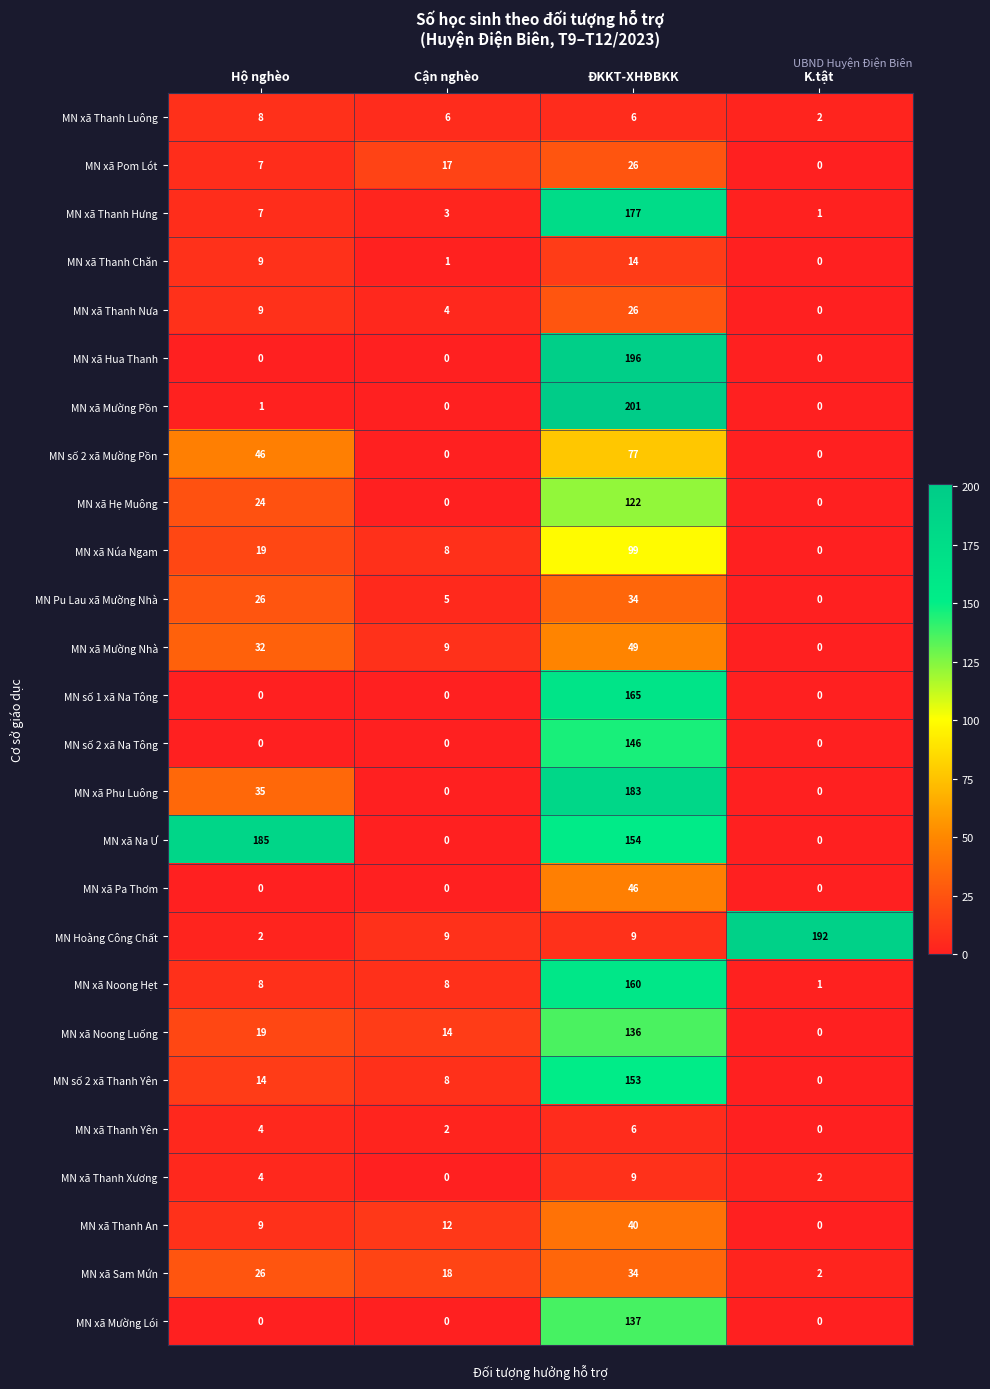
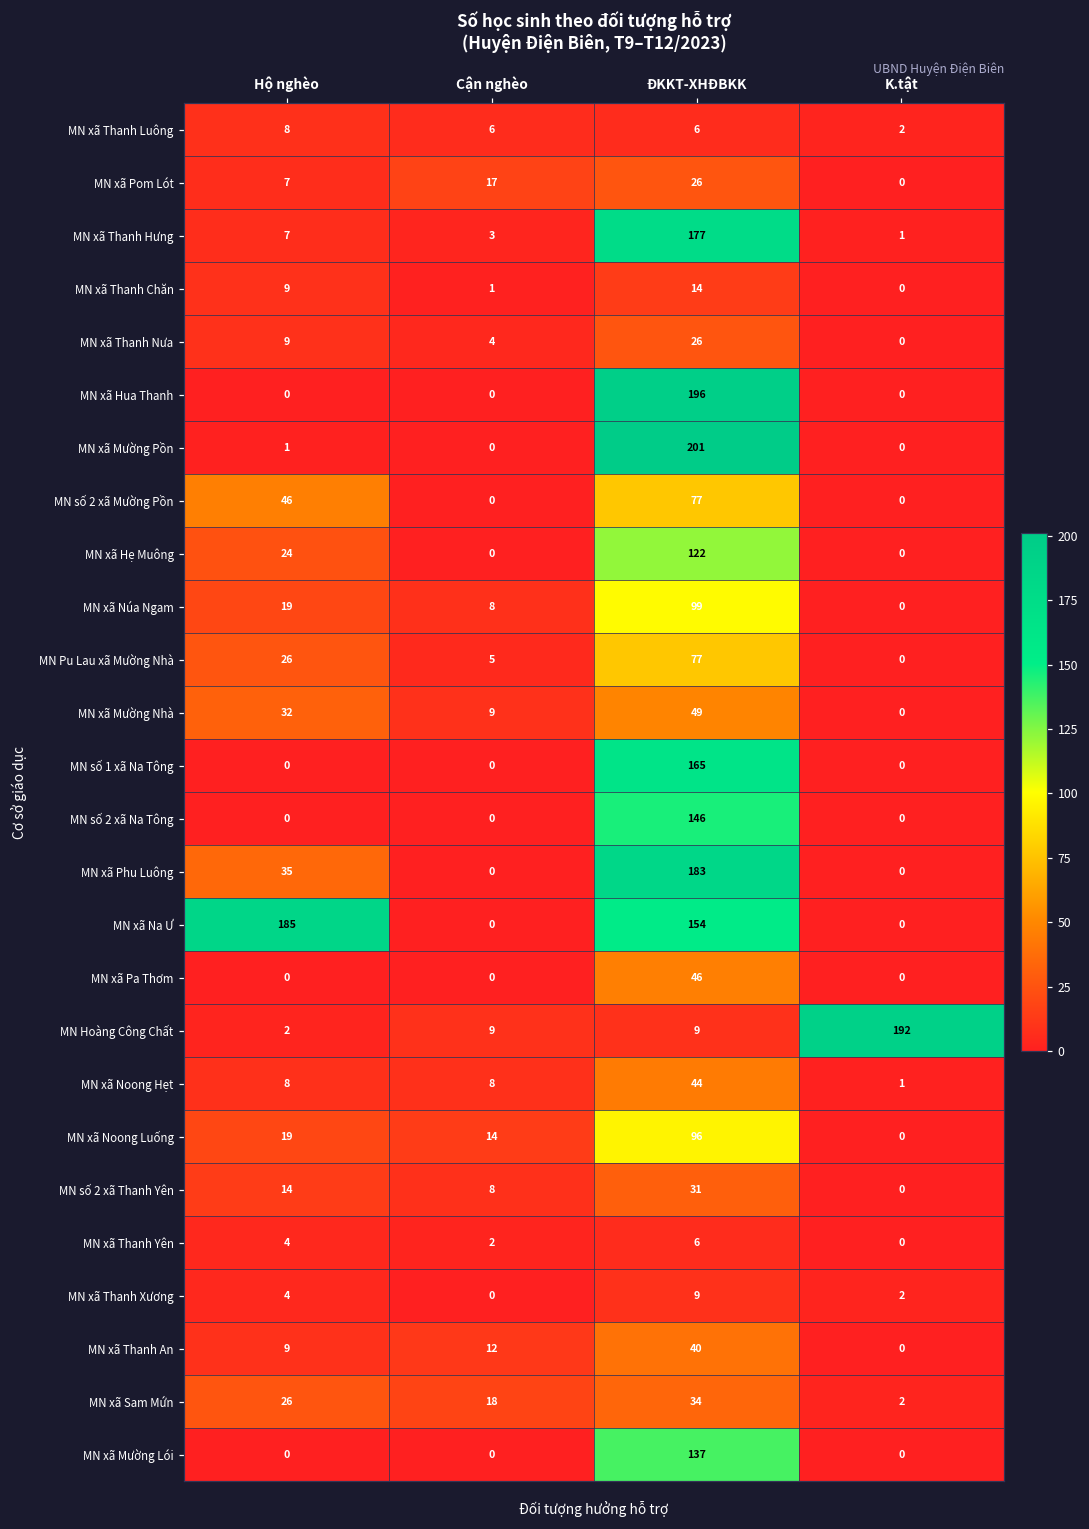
  {
    "MN xã Thanh Luông": {
      "Hộ nghèo": 8,
      "Cận nghèo": 6,
      "ĐKKT-XHĐBKK": 6,
      "K.tật": 2
    },
    "MN xã Pom Lót": {
      "Hộ nghèo": 7,
      "Cận nghèo": 17,
      "ĐKKT-XHĐBKK": 26,
      "K.tật": 0
    },
    "MN xã Thanh Hưng": {
      "Hộ nghèo": 7,
      "Cận nghèo": 3,
      "ĐKKT-XHĐBKK": 177,
      "K.tật": 1
    },
    "MN xã Thanh Chăn": {
      "Hộ nghèo": 9,
      "Cận nghèo": 1,
      "ĐKKT-XHĐBKK": 14,
      "K.tật": 0
    },
    "MN xã Thanh Nưa": {
      "Hộ nghèo": 9,
      "Cận nghèo": 4,
      "ĐKKT-XHĐBKK": 26,
      "K.tật": 0
    },
    "MN xã Hua Thanh": {
      "Hộ nghèo": 0,
      "Cận nghèo": 0,
      "ĐKKT-XHĐBKK": 196,
      "K.tật": 0
    },
    "MN xã Mường Pồn": {
      "Hộ nghèo": 1,
      "Cận nghèo": 0,
      "ĐKKT-XHĐBKK": 201,
      "K.tật": 0
    },
    "MN số 2 xã Mường Pồn": {
      "Hộ nghèo": 46,
      "Cận nghèo": 0,
      "ĐKKT-XHĐBKK": 77,
      "K.tật": 0
    },
    "MN xã Hẹ Muông": {
      "Hộ nghèo": 24,
      "Cận nghèo": 0,
      "ĐKKT-XHĐBKK": 122,
      "K.tật": 0
    },
    "MN xã Núa Ngam": {
      "Hộ nghèo": 19,
      "Cận nghèo": 8,
      "ĐKKT-XHĐBKK": 99,
      "K.tật": 0
    },
    "MN Pu Lau xã Mường Nhà": {
      "Hộ nghèo": 26,
      "Cận nghèo": 5,
-     "ĐKKT-XHĐBKK": 34,
+     "ĐKKT-XHĐBKK": 77,
      "K.tật": 0
    },
    "MN xã Mường Nhà": {
      "Hộ nghèo": 32,
      "Cận nghèo": 9,
      "ĐKKT-XHĐBKK": 49,
      "K.tật": 0
    },
    "MN số 1 xã Na Tông": {
      "Hộ nghèo": 0,
      "Cận nghèo": 0,
      "ĐKKT-XHĐBKK": 165,
      "K.tật": 0
    },
    "MN số 2 xã Na Tông": {
      "Hộ nghèo": 0,
      "Cận nghèo": 0,
      "ĐKKT-XHĐBKK": 146,
      "K.tật": 0
    },
    "MN xã Phu Luông": {
      "Hộ nghèo": 35,
      "Cận nghèo": 0,
      "ĐKKT-XHĐBKK": 183,
      "K.tật": 0
    },
    "MN xã Na Ư": {
      "Hộ nghèo": 185,
      "Cận nghèo": 0,
      "ĐKKT-XHĐBKK": 154,
      "K.tật": 0
    },
    "MN xã Pa Thơm": {
      "Hộ nghèo": 0,
      "Cận nghèo": 0,
      "ĐKKT-XHĐBKK": 46,
      "K.tật": 0
    },
    "MN Hoàng Công Chất": {
      "Hộ nghèo": 2,
      "Cận nghèo": 9,
      "ĐKKT-XHĐBKK": 9,
      "K.tật": 192
    },
    "MN xã Noong Hẹt": {
      "Hộ nghèo": 8,
      "Cận nghèo": 8,
-     "ĐKKT-XHĐBKK": 160,
+     "ĐKKT-XHĐBKK": 44,
      "K.tật": 1
    },
    "MN xã Noong Luống": {
      "Hộ nghèo": 19,
      "Cận nghèo": 14,
-     "ĐKKT-XHĐBKK": 136,
+     "ĐKKT-XHĐBKK": 96,
      "K.tật": 0
    },
    "MN số 2 xã Thanh Yên": {
      "Hộ nghèo": 14,
      "Cận nghèo": 8,
-     "ĐKKT-XHĐBKK": 153,
+     "ĐKKT-XHĐBKK": 31,
      "K.tật": 0
    },
    "MN xã Thanh Yên": {
      "Hộ nghèo": 4,
      "Cận nghèo": 2,
      "ĐKKT-XHĐBKK": 6,
      "K.tật": 0
    },
    "MN xã Thanh Xương": {
      "Hộ nghèo": 4,
      "Cận nghèo": 0,
      "ĐKKT-XHĐBKK": 9,
      "K.tật": 2
    },
    "MN xã Thanh An": {
      "Hộ nghèo": 9,
      "Cận nghèo": 12,
      "ĐKKT-XHĐBKK": 40,
      "K.tật": 0
    },
    "MN xã Sam Mứn": {
      "Hộ nghèo": 26,
      "Cận nghèo": 18,
      "ĐKKT-XHĐBKK": 34,
      "K.tật": 2
    },
    "MN xã Mường Lói": {
      "Hộ nghèo": 0,
      "Cận nghèo": 0,
      "ĐKKT-XHĐBKK": 137,
      "K.tật": 0
    }
  }
